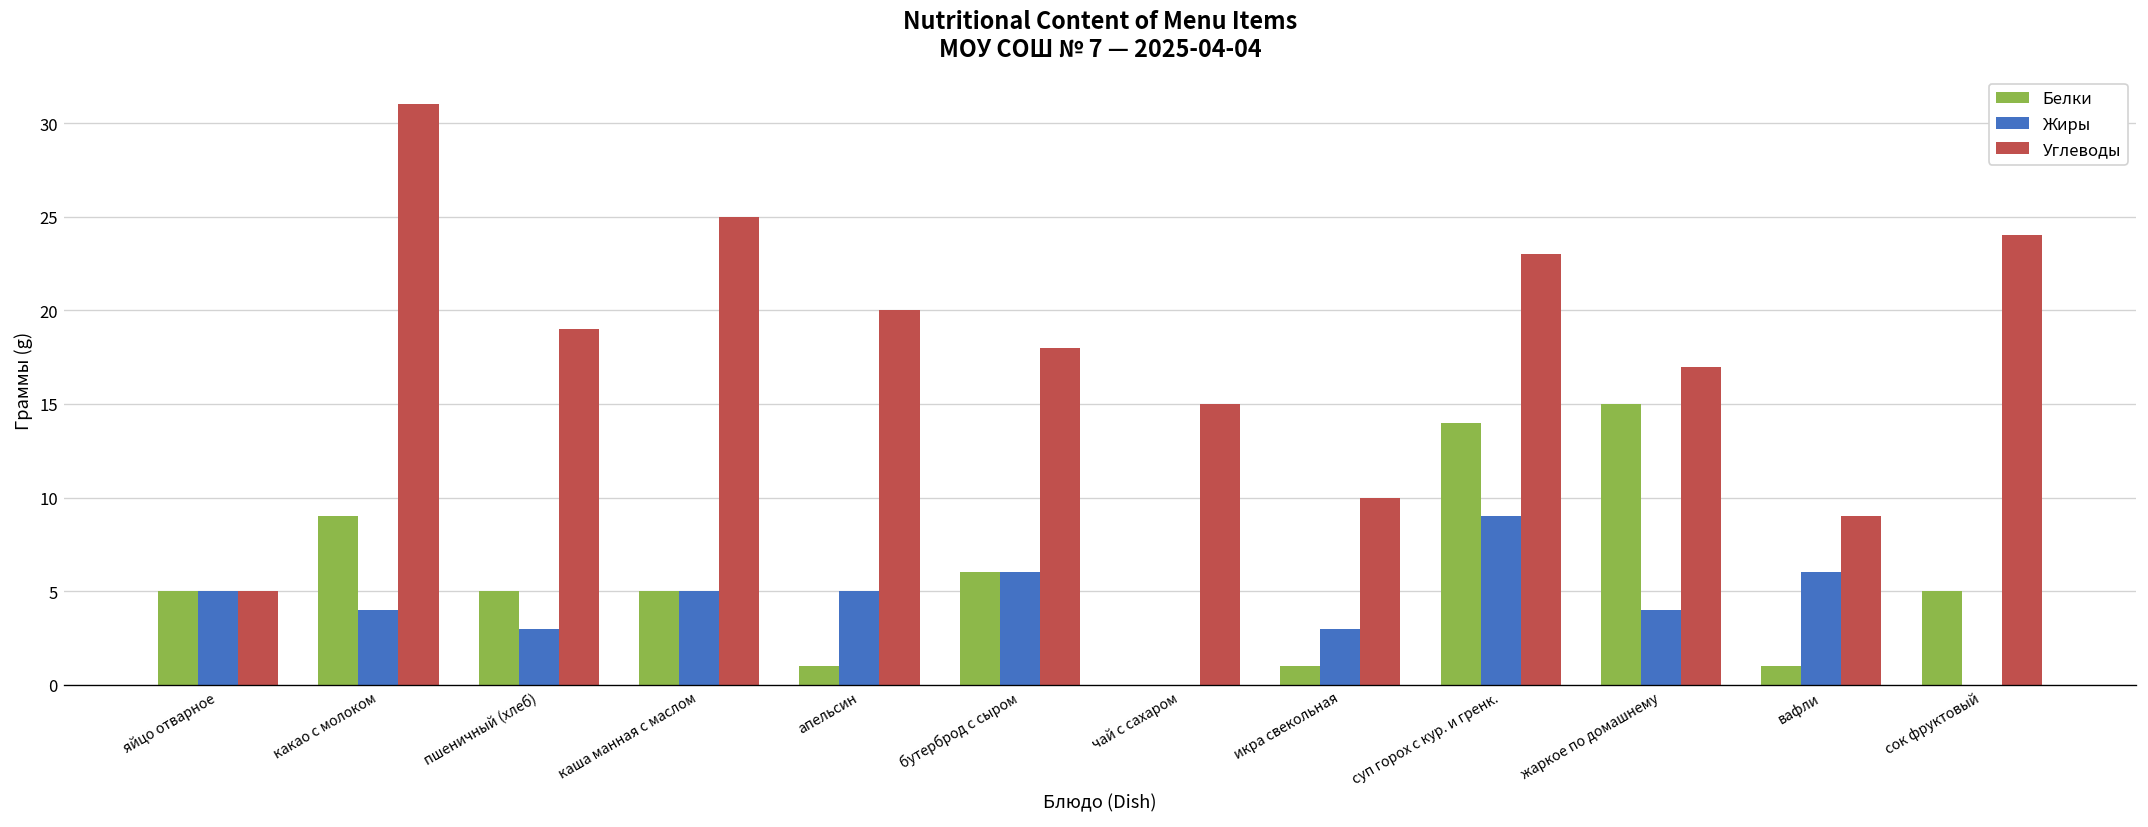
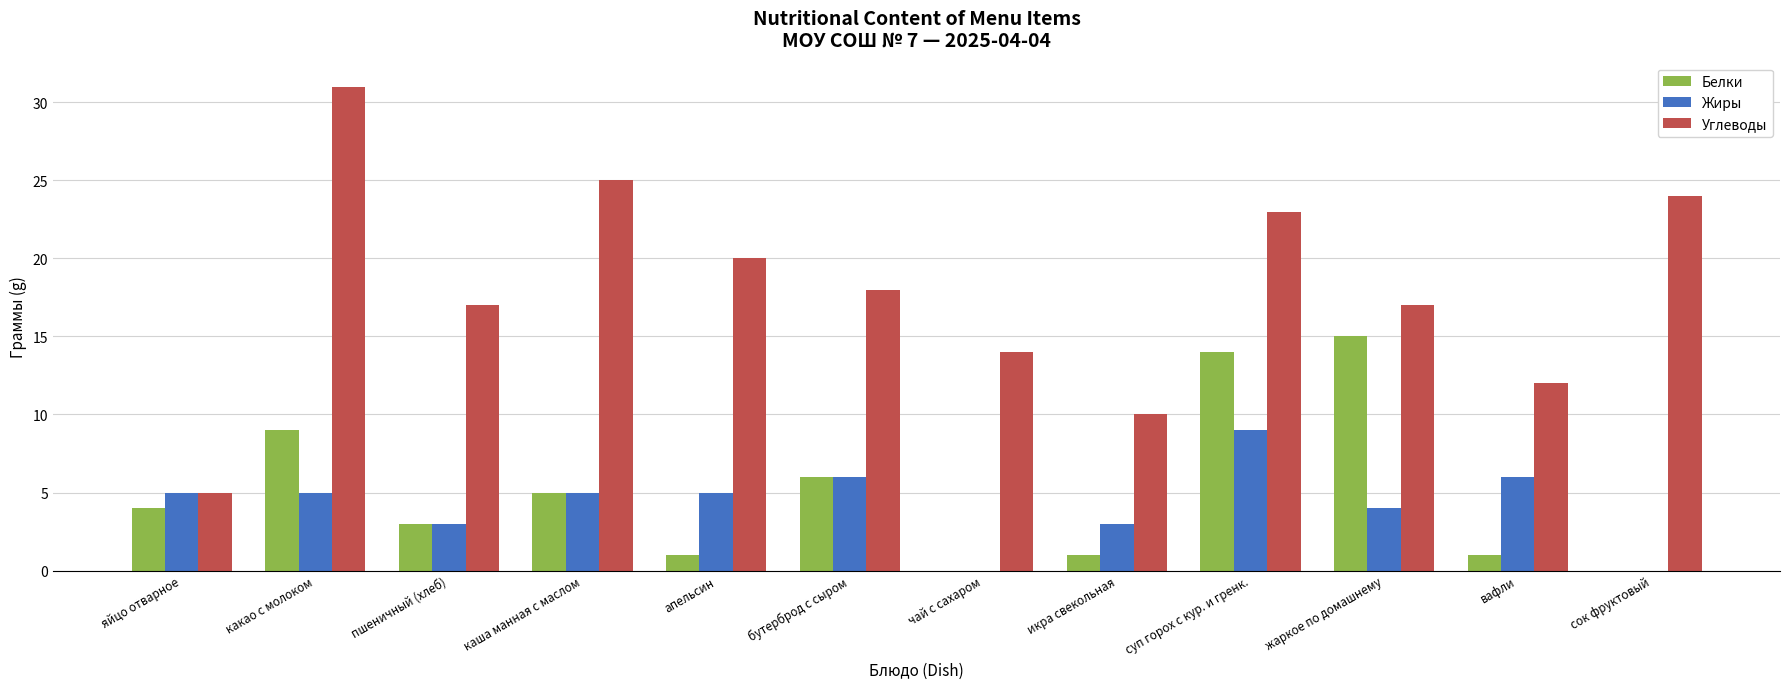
  {
    "Белки": {
-     "яйцо отварное": 5,
+     "яйцо отварное": 4,
      "какао с молоком": 9,
-     "пшеничный (хлеб)": 5,
+     "пшеничный (хлеб)": 3,
      "каша манная с маслом": 5,
      "апельсин": 1,
      "бутерброд с сыром": 6,
      "чай с сахаром": 0,
      "икра свекольная": 1,
      "суп горох с кур. и гренк.": 14,
      "жаркое по домашнему": 15,
      "вафли": 1,
-     "сок фруктовый": 5
+     "сок фруктовый": 0
    },
    "Жиры": {
      "яйцо отварное": 5,
-     "какао с молоком": 4,
+     "какао с молоком": 5,
      "пшеничный (хлеб)": 3,
      "каша манная с маслом": 5,
      "апельсин": 5,
      "бутерброд с сыром": 6,
      "чай с сахаром": 0,
      "икра свекольная": 3,
      "суп горох с кур. и гренк.": 9,
      "жаркое по домашнему": 4,
      "вафли": 6,
      "сок фруктовый": 0
    },
    "Углеводы": {
      "яйцо отварное": 5,
      "какао с молоком": 31,
-     "пшеничный (хлеб)": 19,
+     "пшеничный (хлеб)": 17,
      "каша манная с маслом": 25,
      "апельсин": 20,
      "бутерброд с сыром": 18,
-     "чай с сахаром": 15,
+     "чай с сахаром": 14,
      "икра свекольная": 10,
      "суп горох с кур. и гренк.": 23,
      "жаркое по домашнему": 17,
-     "вафли": 9,
+     "вафли": 12,
      "сок фруктовый": 24
    }
  }
